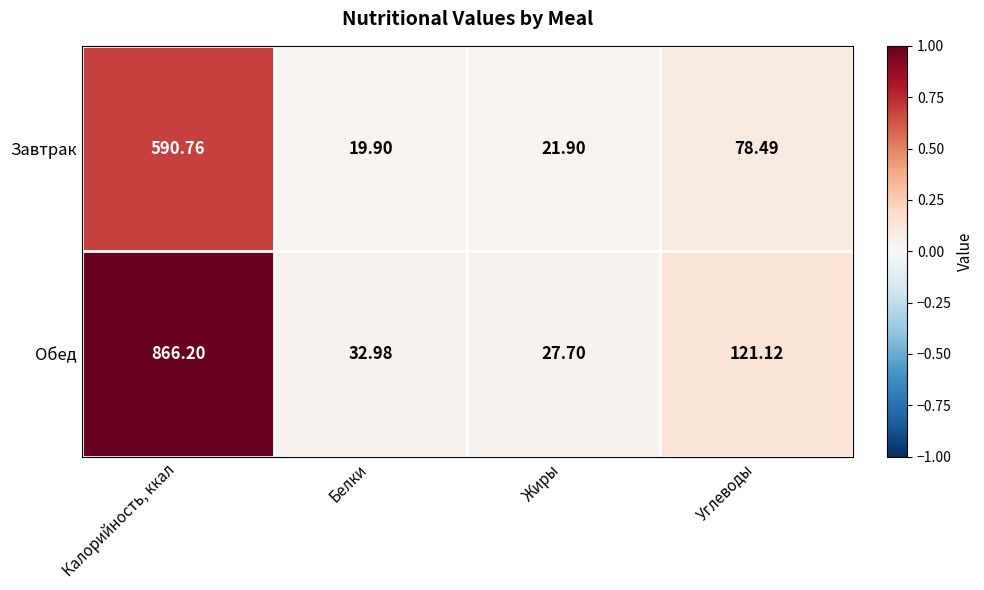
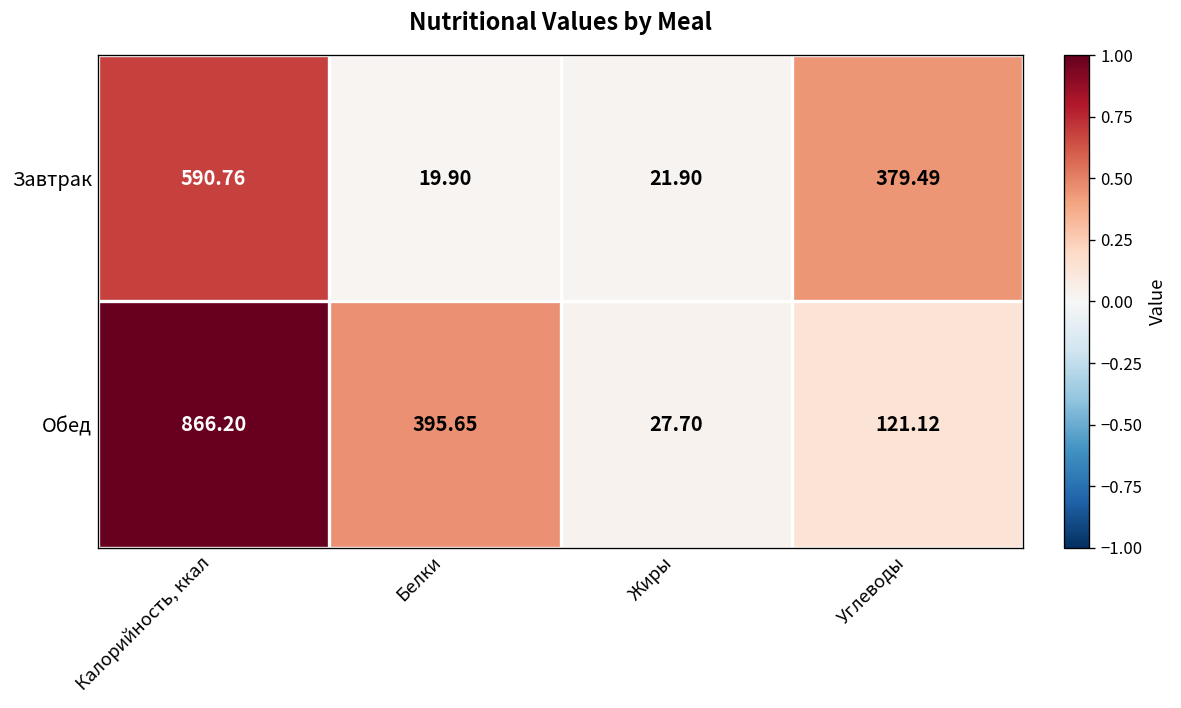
  {
    "Завтрак": {
      "Калорийность, ккал": 590.76,
      "Белки": 19.90,
      "Жиры": 21.90,
-     "Углеводы": 78.49
+     "Углеводы": 379.49
    },
    "Обед": {
      "Калорийность, ккал": 866.20,
-     "Белки": 32.98,
+     "Белки": 395.65,
      "Жиры": 27.70,
      "Углеводы": 121.12
    }
  }
